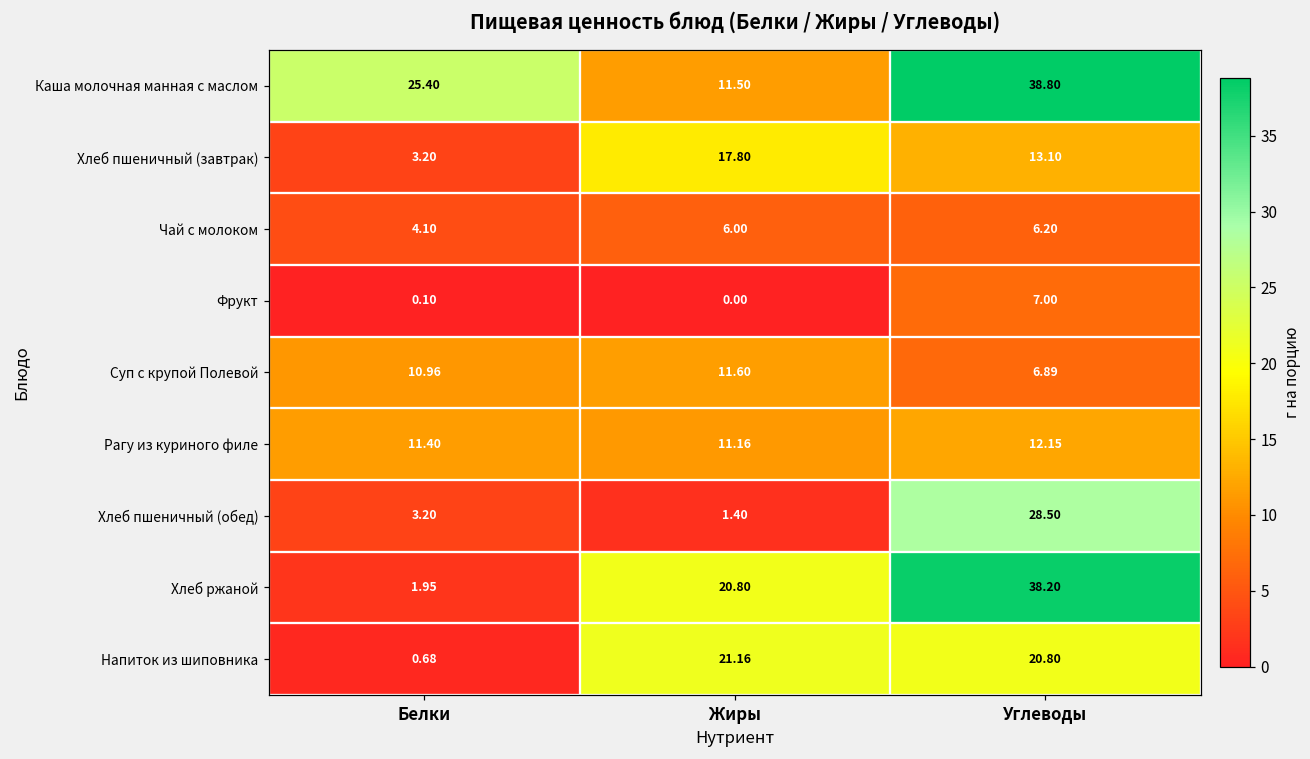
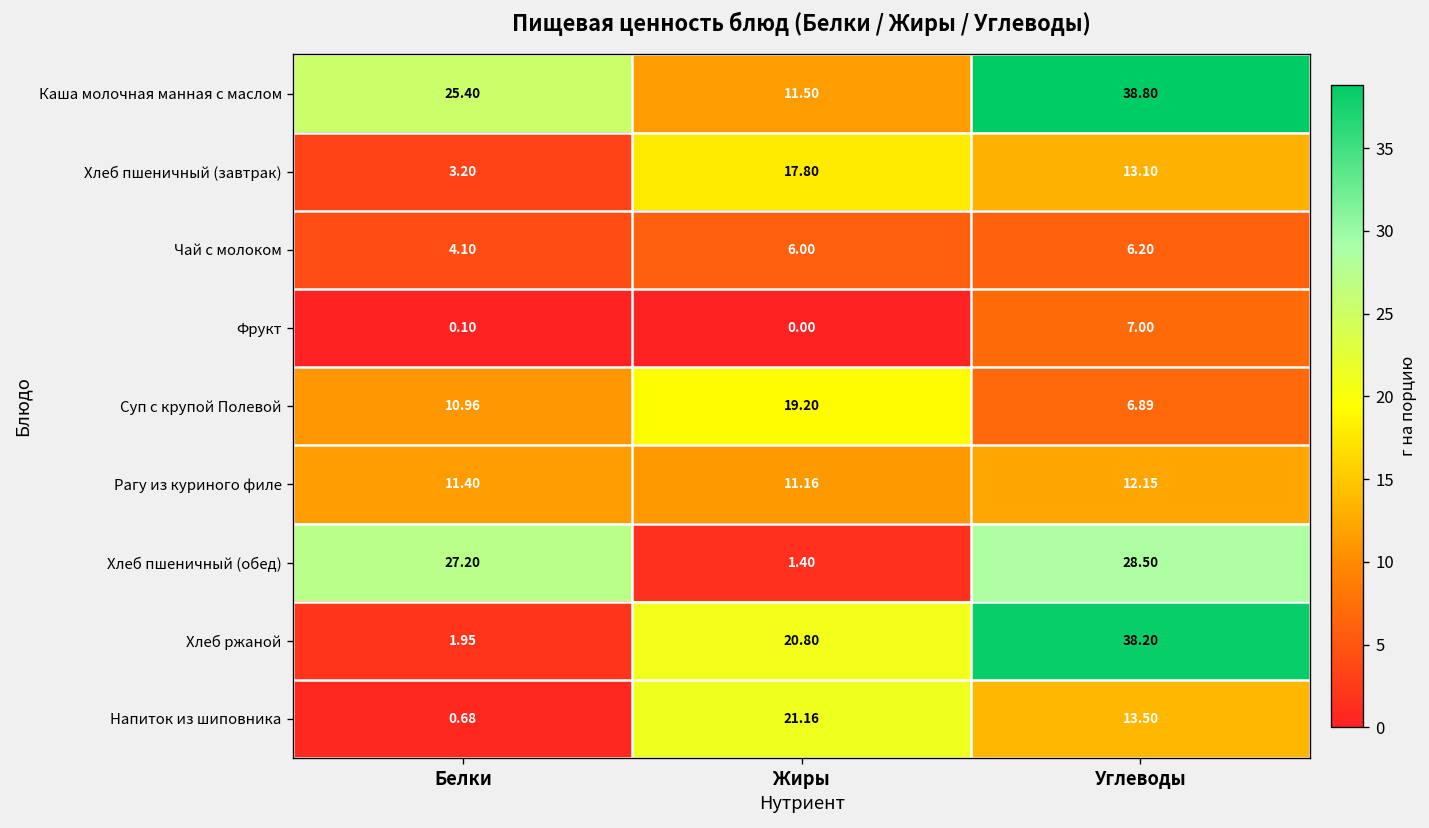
  {
    "Каша молочная манная с маслом": {
      "Белки": 25.40,
      "Жиры": 11.50,
      "Углеводы": 38.80
    },
    "Хлеб пшеничный (завтрак)": {
      "Белки": 3.20,
      "Жиры": 17.80,
      "Углеводы": 13.10
    },
    "Чай с молоком": {
      "Белки": 4.10,
      "Жиры": 6.00,
      "Углеводы": 6.20
    },
    "Фрукт": {
      "Белки": 0.10,
      "Жиры": 0.00,
      "Углеводы": 7.00
    },
    "Суп с крупой Полевой": {
      "Белки": 10.96,
-     "Жиры": 11.60,
+     "Жиры": 19.20,
      "Углеводы": 6.89
    },
    "Рагу из куриного филе": {
      "Белки": 11.40,
      "Жиры": 11.16,
      "Углеводы": 12.15
    },
    "Хлеб пшеничный (обед)": {
-     "Белки": 3.20,
+     "Белки": 27.20,
      "Жиры": 1.40,
      "Углеводы": 28.50
    },
    "Хлеб ржаной": {
      "Белки": 1.95,
      "Жиры": 20.80,
      "Углеводы": 38.20
    },
    "Напиток из шиповника": {
      "Белки": 0.68,
      "Жиры": 21.16,
-     "Углеводы": 20.80
+     "Углеводы": 13.50
    }
  }
